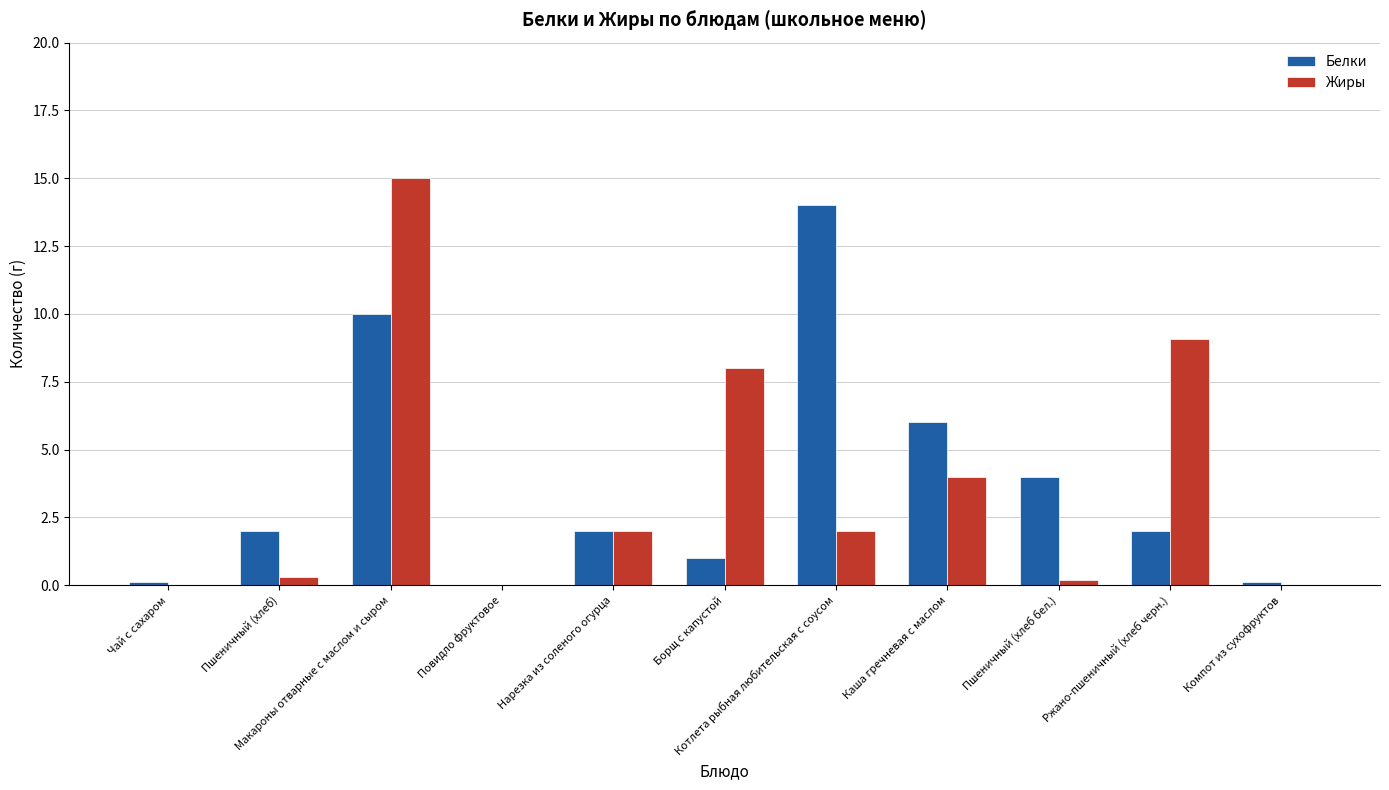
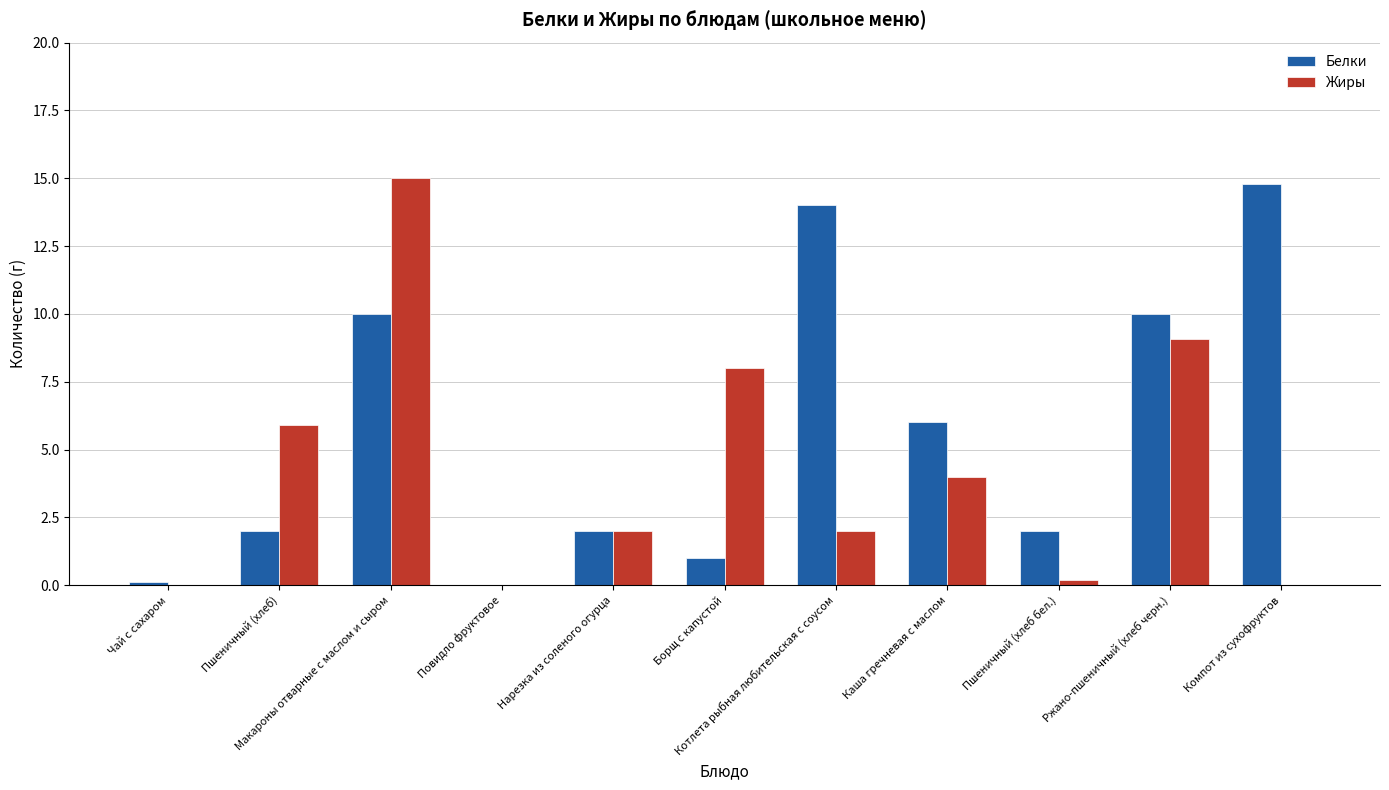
  {
    "Белки": {
      "Чай с сахаром": 0.1,
      "Пшеничный (хлеб)": 2.0,
      "Макароны отварные с маслом и сыром": 10.0,
      "Повидло фруктовое": 0.0,
      "Нарезка из соленого огурца": 2.0,
      "Борщ с капустой": 1.0,
      "Котлета рыбная любительская с соусом": 14.0,
      "Каша гречневая с маслом": 6.0,
-     "Пшеничный (хлеб бел.)": 4,
-     "Ржано-пшеничный (хлеб черн.)": 2,
-     "Компот из сухофруктов": 0.1
+     "Пшеничный (хлеб бел.)": 2,
+     "Ржано-пшеничный (хлеб черн.)": 10,
+     "Компот из сухофруктов": 14.8
    },
    "Жиры": {
-     "Пшеничный (хлеб)": 0.3,
+     "Пшеничный (хлеб)": 5.9,
      "Макароны отварные с маслом и сыром": 15.0,
      "Повидло фруктовое": 0.0,
      "Нарезка из соленого огурца": 2.0,
      "Борщ с капустой": 8.0,
      "Котлета рыбная любительская с соусом": 2.0,
      "Каша гречневая с маслом": 4.0,
      "Пшеничный (хлеб бел.)": 0.2,
      "Ржано-пшеничный (хлеб черн.)": 9.1
    }
  }
